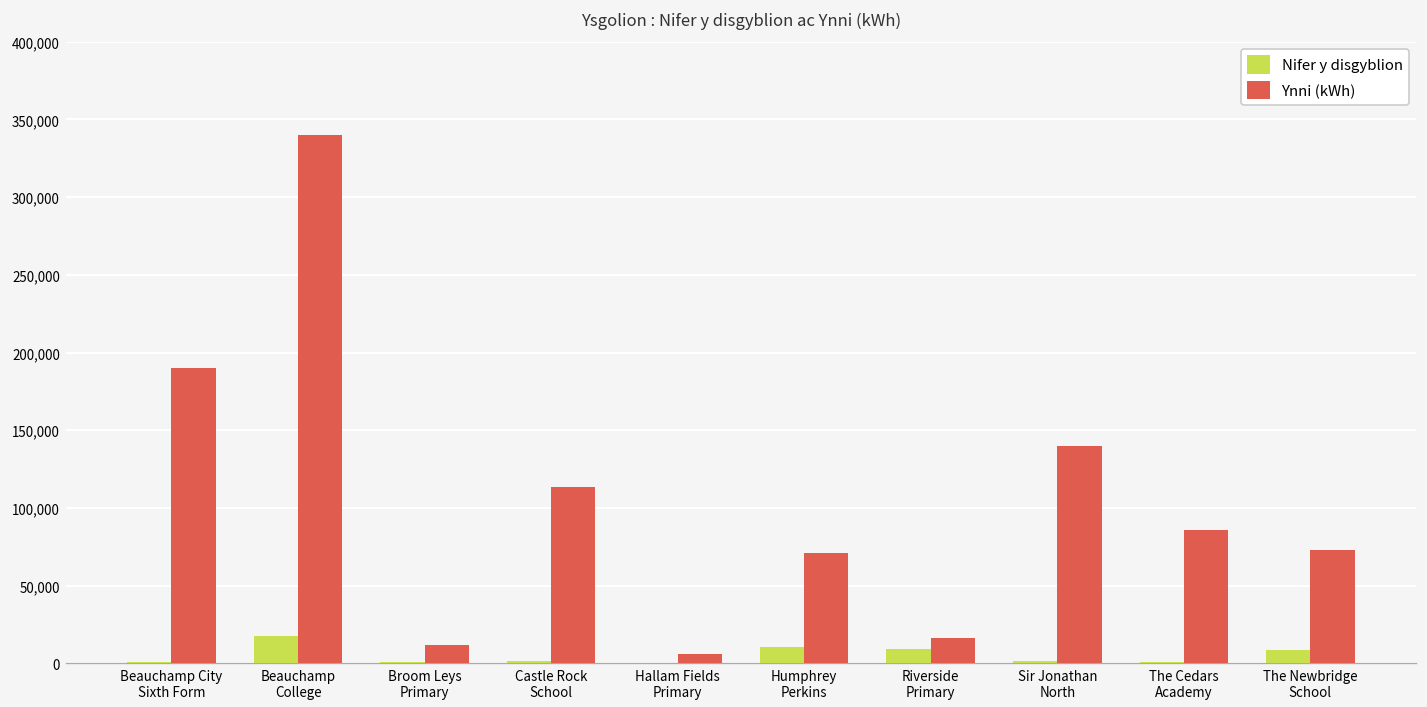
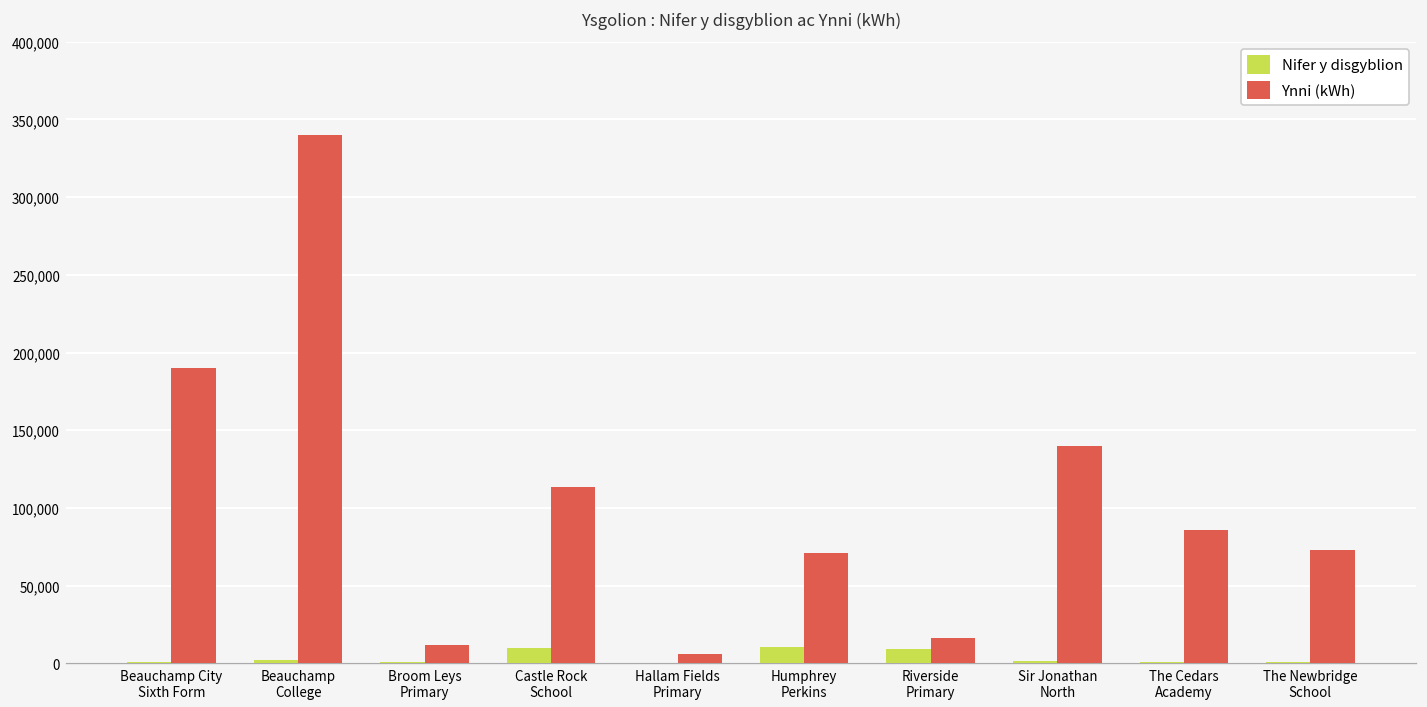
  {
    "Nifer y disgyblion": {
-     "Beauchamp College": "17,000",
-     "Castle Rock School": "1,000",
+     "Beauchamp College": "2,000",
+     "Castle Rock School": "10,000",
      "Humphrey Perkins": "11,000",
      "Riverside Primary": "9,000",
-     "The Newbridge School": "8,000"
+     "The Newbridge School": "1,000"
    },
    "Ynni (kWh)": {
      "Beauchamp City Sixth Form": "190,000",
      "Beauchamp College": "340,000",
      "Broom Leys Primary": "12,000",
      "Castle Rock School": "114,000",
      "Hallam Fields Primary": "6,000",
      "Humphrey Perkins": "71,000",
      "Riverside Primary": "16,000",
      "Sir Jonathan North": "140,000",
      "The Cedars Academy": "86,000",
      "The Newbridge School": "73,000"
    }
  }
